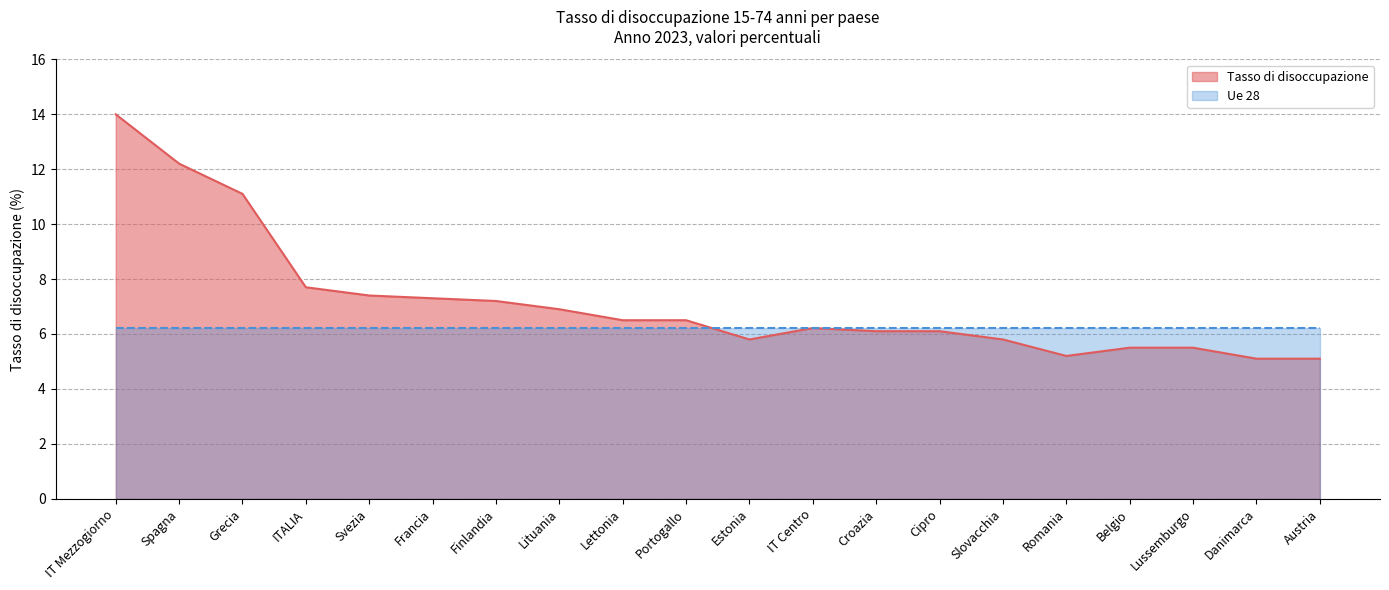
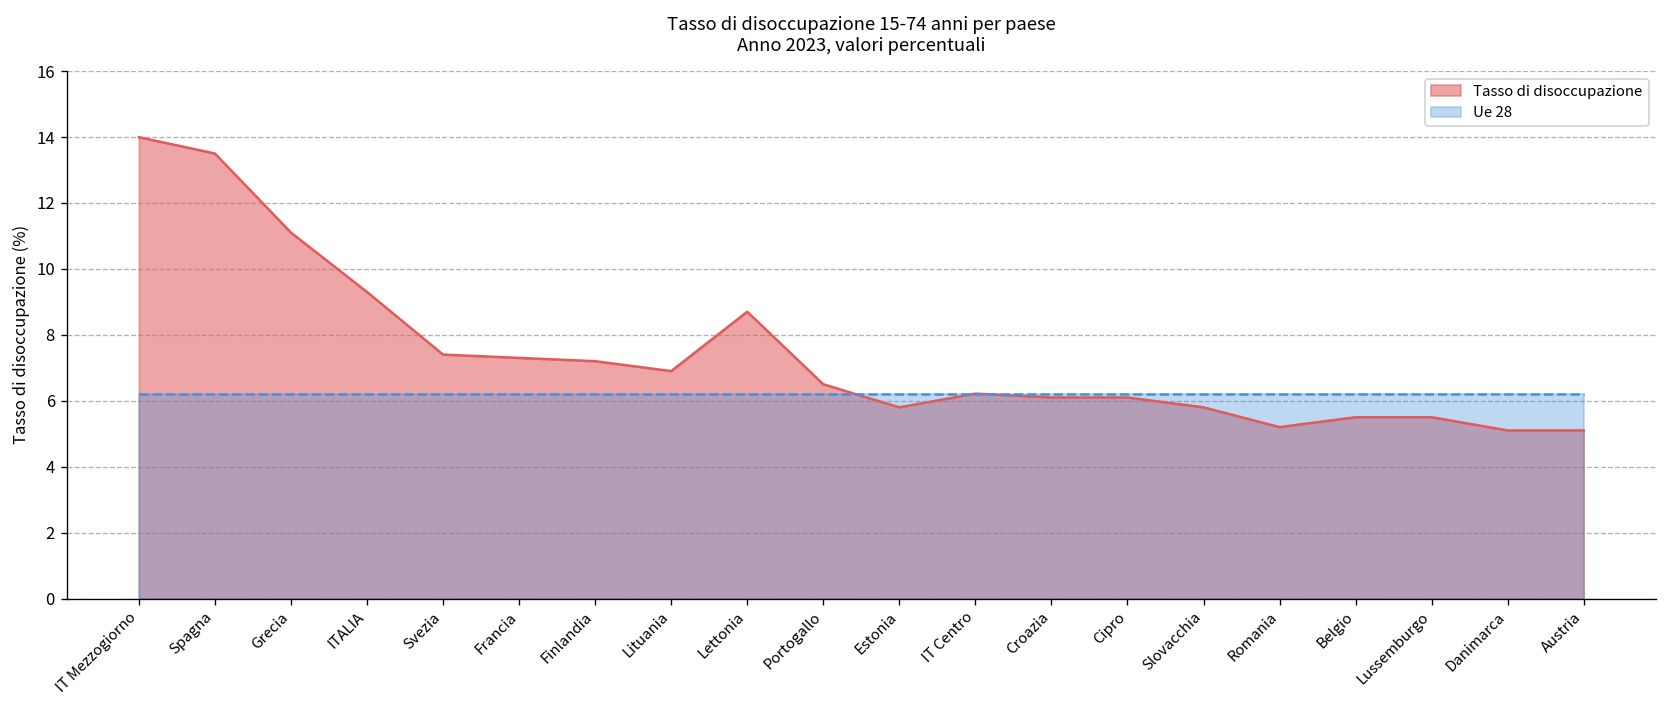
  {
    "Tasso di disoccupazione": {
      "IT Mezzogiorno": 14.0,
-     "Spagna": 12.2,
+     "Spagna": 13.5,
      "Grecia": 11.1,
-     "ITALIA": 7.7,
+     "ITALIA": 9.3,
      "Svezia": 7.4,
      "Francia": 7.3,
      "Finlandia": 7.2,
      "Lituania": 6.9,
-     "Lettonia": 6.5,
+     "Lettonia": 8.7,
      "Portogallo": 6.5,
      "Estonia": 5.8,
      "Croazia": 6.1,
      "Cipro": 6.1,
      "Slovacchia": 5.8,
      "Romania": 5.2,
      "Belgio": 5.5,
      "Lussemburgo": 5.5,
      "Danimarca": 5.1,
      "Austria": 5.1
    },
    "Ue 28": {
      "IT Mezzogiorno": 6.2,
      "Spagna": 6.2,
      "Grecia": 6.2,
      "ITALIA": 6.2,
      "Svezia": 6.2,
      "Francia": 6.2,
      "Finlandia": 6.2,
      "Lituania": 6.2,
      "Lettonia": 6.2,
      "Portogallo": 6.2,
      "Estonia": 6.2,
      "Croazia": 6.2,
      "Cipro": 6.2,
      "Slovacchia": 6.2,
      "Romania": 6.2,
      "Belgio": 6.2,
      "Lussemburgo": 6.2,
      "Danimarca": 6.2,
      "Austria": 6.2
    }
  }
